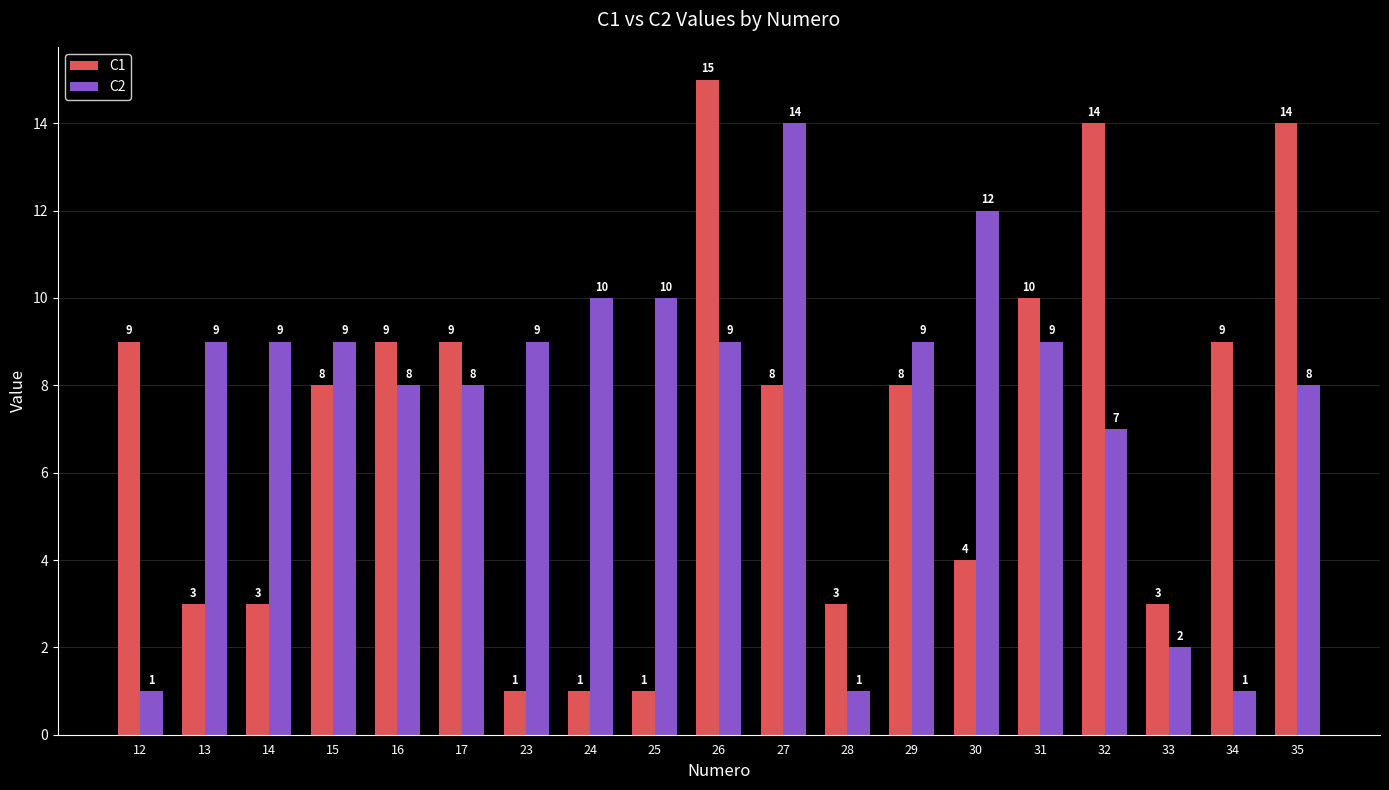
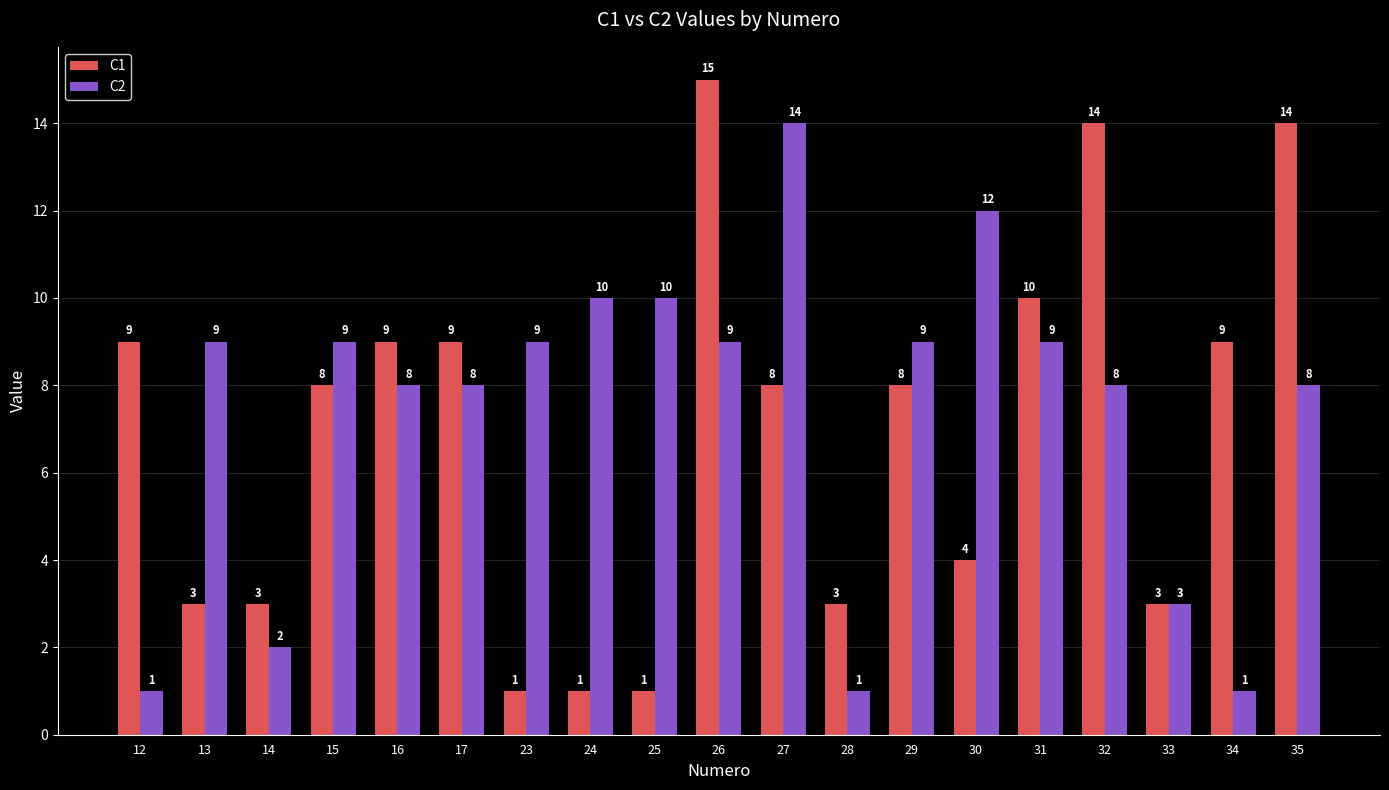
  {
    "C1": {
      "12": 9,
      "13": 3,
      "14": 3,
      "15": 8,
      "16": 9,
      "17": 9,
      "23": 1,
      "24": 1,
      "25": 1,
      "26": 15,
      "27": 8,
      "28": 3,
      "29": 8,
      "30": 4,
      "31": 10,
      "32": 14,
      "33": 3,
      "34": 9,
      "35": 14
    },
    "C2": {
      "12": 1,
      "13": 9,
-     "14": 9,
+     "14": 2,
      "15": 9,
      "16": 8,
      "17": 8,
      "23": 9,
      "24": 10,
      "25": 10,
      "26": 9,
      "27": 14,
      "28": 1,
      "29": 9,
      "30": 12,
      "31": 9,
-     "32": 7,
-     "33": 2,
+     "32": 8,
+     "33": 3,
      "34": 1,
      "35": 8
    }
  }
